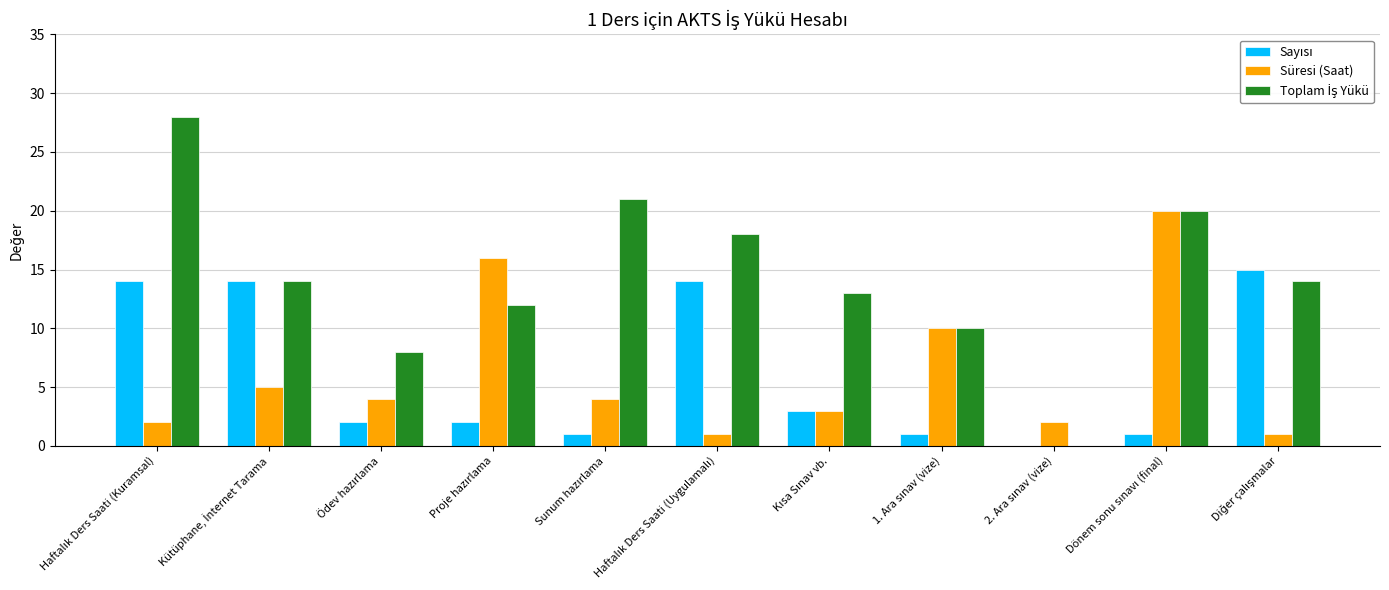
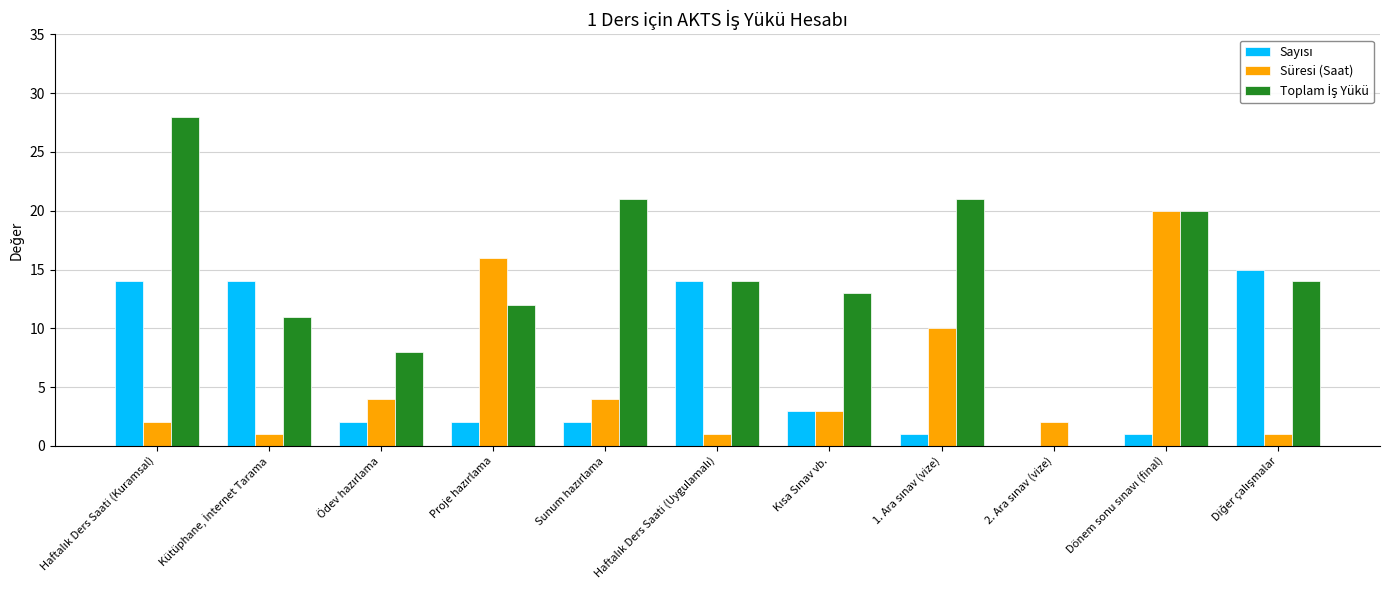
  {
    "Sayısı": {
      "Haftalık Ders Saati (Kuramsal)": 14,
      "Kütüphane, İnternet Tarama": 14,
      "Ödev hazırlama": 2,
      "Proje hazırlama": 2,
-     "Sunum hazırlama": 1,
+     "Sunum hazırlama": 2,
      "Haftalık Ders Saati (Uygulamalı)": 14,
      "Kısa Sınav vb.": 3,
      "1. Ara sınav (vize)": 1,
      "2. Ara sınav (vize)": 0,
      "Dönem sonu sınavı (final)": 1,
      "Diğer çalışmalar": 15
    },
    "Süresi (Saat)": {
      "Haftalık Ders Saati (Kuramsal)": 2,
-     "Kütüphane, İnternet Tarama": 5,
+     "Kütüphane, İnternet Tarama": 1,
      "Ödev hazırlama": 4,
      "Proje hazırlama": 16,
      "Sunum hazırlama": 4,
      "Haftalık Ders Saati (Uygulamalı)": 1,
      "Kısa Sınav vb.": 3,
      "1. Ara sınav (vize)": 10,
      "2. Ara sınav (vize)": 2,
      "Dönem sonu sınavı (final)": 20,
      "Diğer çalışmalar": 1
    },
    "Toplam İş Yükü": {
      "Haftalık Ders Saati (Kuramsal)": 28,
-     "Kütüphane, İnternet Tarama": 14,
+     "Kütüphane, İnternet Tarama": 11,
      "Ödev hazırlama": 8,
      "Proje hazırlama": 12,
      "Sunum hazırlama": 21,
-     "Haftalık Ders Saati (Uygulamalı)": 18,
+     "Haftalık Ders Saati (Uygulamalı)": 14,
      "Kısa Sınav vb.": 13,
-     "1. Ara sınav (vize)": 10,
+     "1. Ara sınav (vize)": 21,
      "2. Ara sınav (vize)": 0,
      "Dönem sonu sınavı (final)": 20,
      "Diğer çalışmalar": 14
    }
  }
